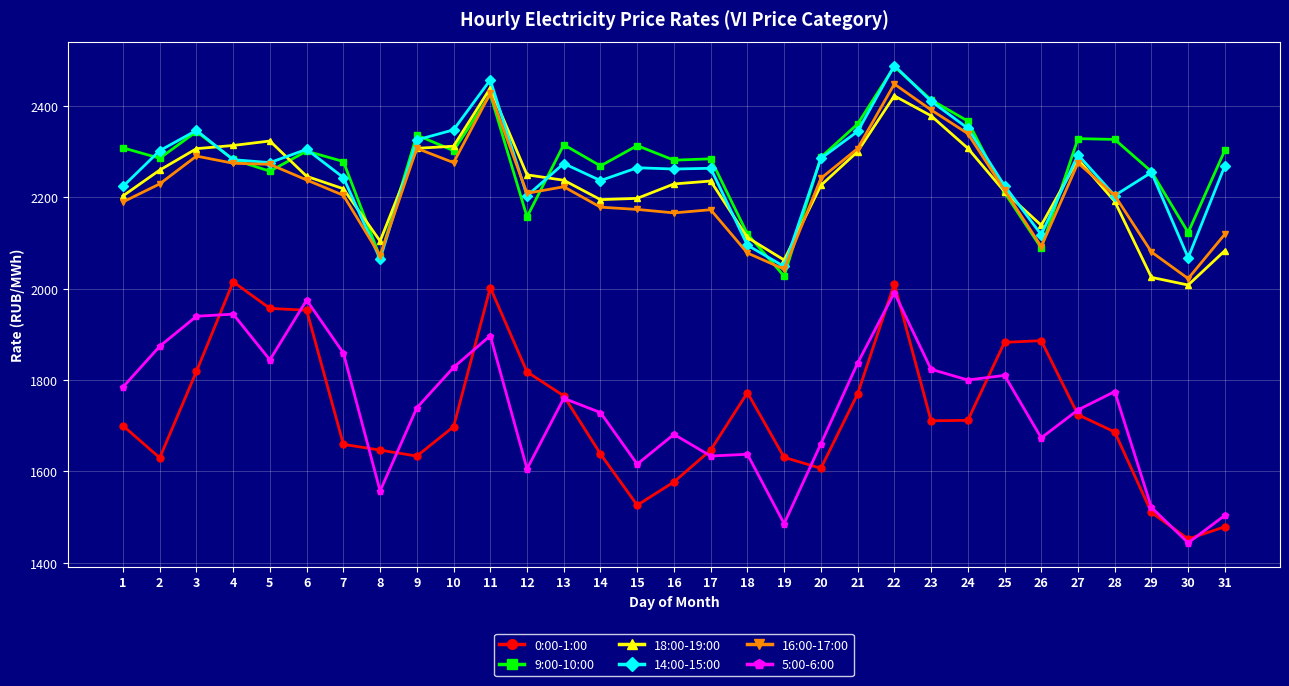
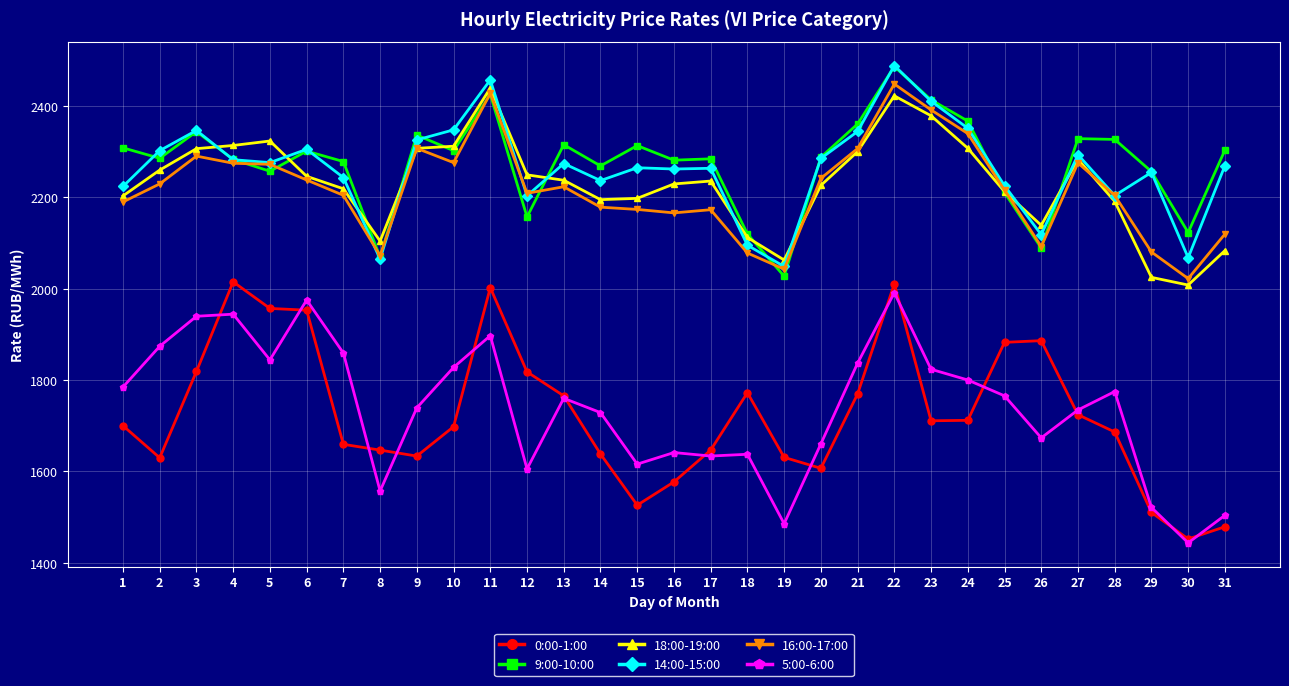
  {
    "0:00-1:00": {
      "1": 1700,
      "2": 1630,
      "3": 1820,
      "4": 2010,
      "5": 1960,
      "6": 1950,
      "7": 1660,
      "8": 1650,
      "9": 1630,
      "10": 1700,
      "11": 2000,
      "12": 1820,
      "14": 1640,
      "15": 1530,
      "16": 1580,
      "17": 1650,
      "18": 1770,
      "19": 1630,
      "20": 1610,
      "21": 1770,
      "22": 2010,
      "23": 1710,
      "24": 1710,
      "25": 1880,
      "26": 1890,
      "27": 1720,
      "28": 1690,
      "29": 1510,
      "30": 1450,
      "31": 1480
    },
    "9:00-10:00": {
      "1": 2310,
      "2": 2290,
      "5": 2260,
      "7": 2280,
      "9": 2340,
      "10": 2300,
      "12": 2160,
      "13": 2310,
      "14": 2270,
      "15": 2310,
      "16": 2280,
      "17": 2280,
      "18": 2120,
      "19": 2030,
      "21": 2360,
      "24": 2370,
      "27": 2330,
      "28": 2330,
      "30": 2120,
      "31": 2300
    },
    "18:00-19:00": {
      "1": 2200,
      "2": 2260,
      "3": 2310,
      "4": 2310,
      "5": 2320,
      "6": 2250,
      "7": 2220,
      "8": 2100,
      "10": 2310,
      "11": 2440,
      "12": 2250,
      "13": 2240,
      "14": 2190,
      "15": 2200,
      "16": 2230,
      "17": 2240,
      "18": 2110,
      "19": 2060,
      "20": 2230,
      "21": 2300,
      "22": 2420,
      "23": 2380,
      "24": 2310,
      "26": 2140,
      "27": 2280,
      "28": 2190,
      "29": 2020,
      "30": 2010,
      "31": 2080
    },
    "14:00-15:00": {
      "1": 2220,
      "2": 2300,
      "7": 2240,
      "9": 2330,
      "10": 2350,
      "11": 2460,
      "13": 2270,
      "14": 2240,
      "15": 2260,
      "16": 2260,
      "17": 2260,
      "18": 2090,
      "19": 2050,
      "21": 2340,
      "24": 2350,
      "25": 2230,
      "26": 2120,
      "27": 2290,
      "30": 2070,
      "31": 2270
    },
    "16:00-17:00": {
      "1": 2190,
      "2": 2230,
      "3": 2290,
      "4": 2270,
      "6": 2240,
      "7": 2200,
      "10": 2280,
      "13": 2220,
      "14": 2180,
      "15": 2170,
      "16": 2170,
      "17": 2170,
      "18": 2080,
      "19": 2040,
      "20": 2240,
      "21": 2310,
      "22": 2450,
      "23": 2390,
      "24": 2340,
      "27": 2270,
      "29": 2080,
      "30": 2020,
      "31": 2120
    },
    "5:00-6:00": {
      "1": 1780,
      "2": 1870,
      "3": 1940,
      "4": 1940,
      "5": 1840,
      "6": 1970,
      "7": 1860,
      "8": 1560,
      "9": 1740,
      "10": 1830,
      "11": 1900,
      "12": 1610,
      "14": 1730,
      "15": 1620,
-     "16": 1680,
+     "16": 1640,
      "17": 1630,
      "18": 1640,
      "19": 1490,
      "20": 1660,
      "21": 1840,
      "22": 1990,
      "23": 1820,
      "24": 1800,
-     "25": 1810,
+     "25": 1770,
      "26": 1670,
      "27": 1730,
      "28": 1770,
      "29": 1520,
      "30": 1440,
      "31": 1500
    }
  }
